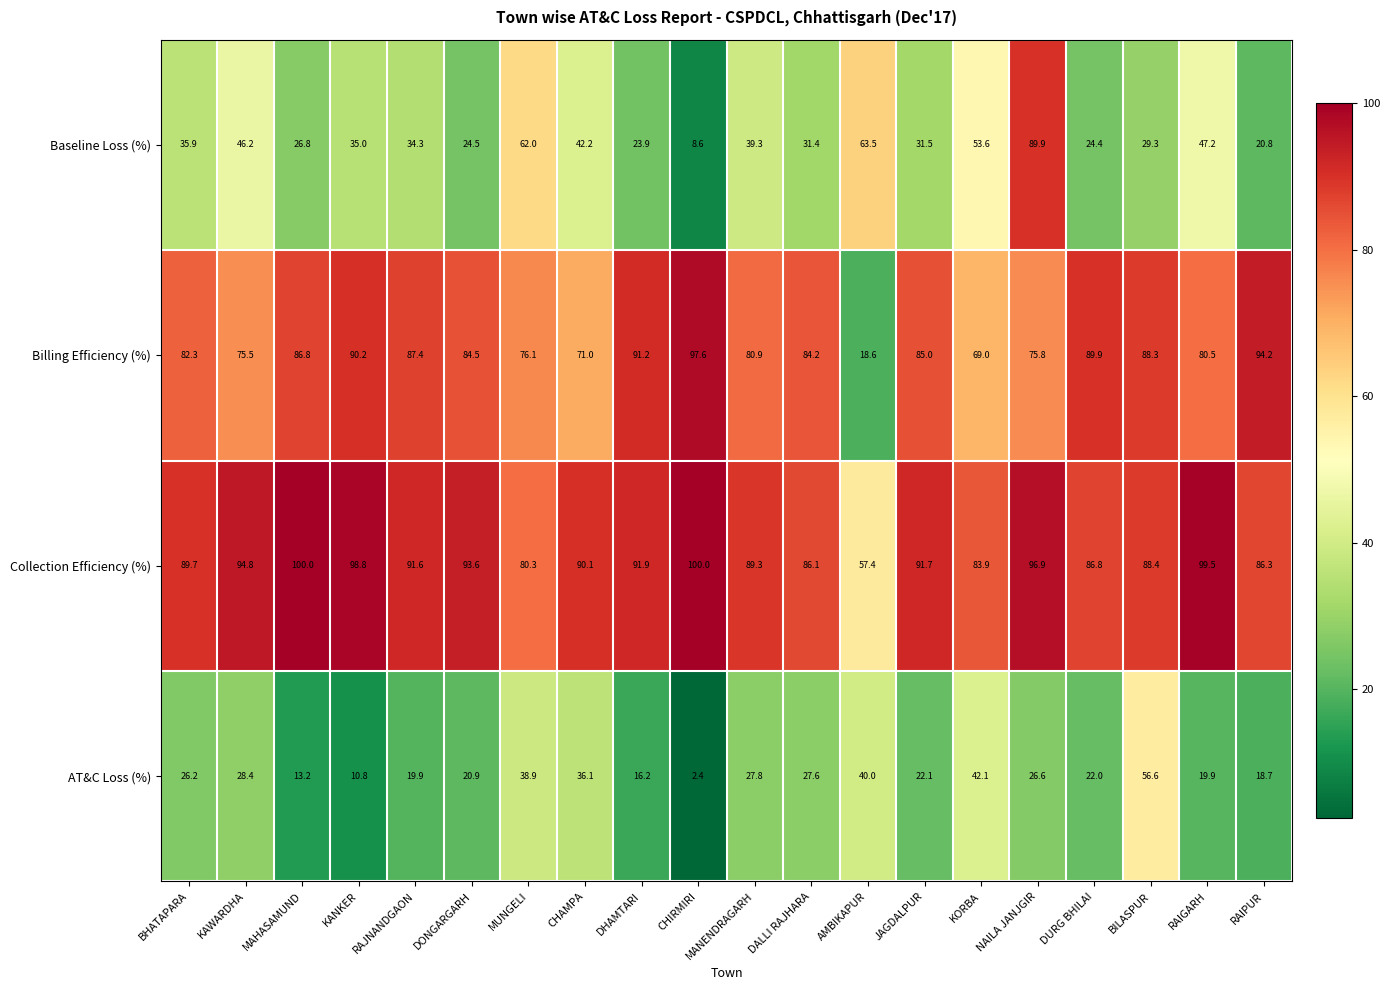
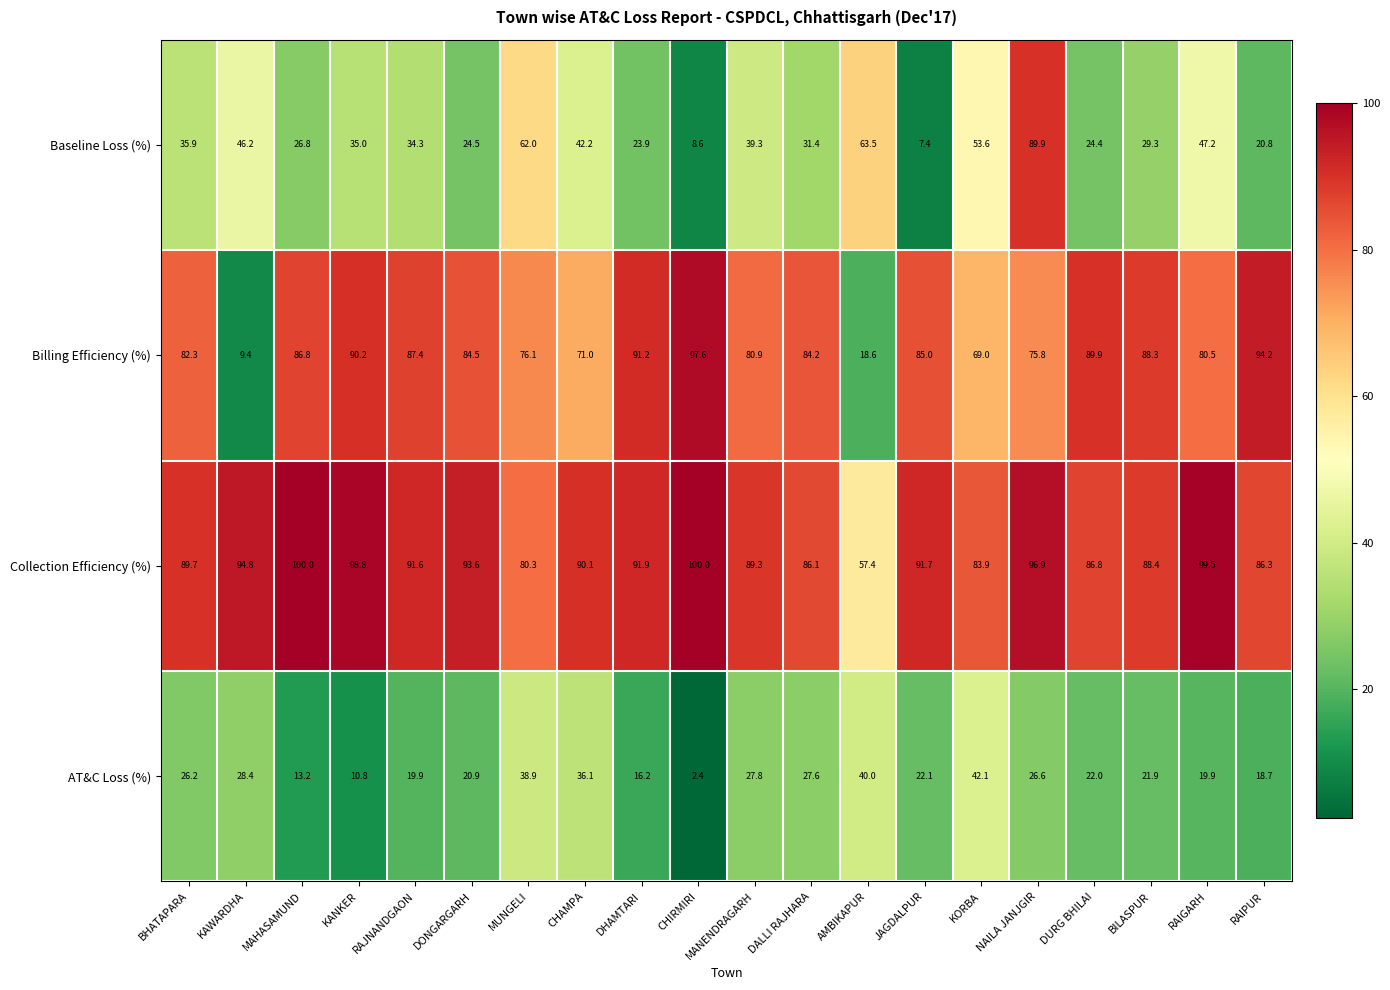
  {
    "Baseline Loss (%)": {
      "BHATAPARA": 35.9,
      "KAWARDHA": 46.2,
      "MAHASAMUND": 26.8,
      "KANKER": 35.0,
      "RAJNANDGAON": 34.3,
      "DONGARGARH": 24.5,
      "MUNGELI": 62.0,
      "CHAMPA": 42.2,
      "DHAMTARI": 23.9,
      "CHIRMIRI": 8.6,
      "MANENDRAGARH": 39.3,
      "DALLI RAJHARA": 31.4,
      "AMBIKAPUR": 63.5,
-     "JAGDALPUR": 31.5,
+     "JAGDALPUR": 7.4,
      "KORBA": 53.6,
      "NAILA JANJGIR": 89.9,
      "DURG BHILAI": 24.4,
      "BILASPUR": 29.3,
      "RAIGARH": 47.2,
      "RAIPUR": 20.8
    },
    "Billing Efficiency (%)": {
      "BHATAPARA": 82.3,
-     "KAWARDHA": 75.5,
+     "KAWARDHA": 9.4,
      "MAHASAMUND": 86.8,
      "KANKER": 90.2,
      "RAJNANDGAON": 87.4,
      "DONGARGARH": 84.5,
      "MUNGELI": 76.1,
      "CHAMPA": 71.0,
      "DHAMTARI": 91.2,
      "CHIRMIRI": 97.6,
      "MANENDRAGARH": 80.9,
      "DALLI RAJHARA": 84.2,
      "AMBIKAPUR": 18.6,
      "JAGDALPUR": 85.0,
      "KORBA": 69.0,
      "NAILA JANJGIR": 75.8,
      "DURG BHILAI": 89.9,
      "BILASPUR": 88.3,
      "RAIGARH": 80.5,
      "RAIPUR": 94.2
    },
    "Collection Efficiency (%)": {
      "BHATAPARA": 89.7,
      "KAWARDHA": 94.8,
      "MAHASAMUND": 100.0,
      "KANKER": 98.8,
      "RAJNANDGAON": 91.6,
      "DONGARGARH": 93.6,
      "MUNGELI": 80.3,
      "CHAMPA": 90.1,
      "DHAMTARI": 91.9,
      "CHIRMIRI": 100.0,
      "MANENDRAGARH": 89.3,
      "DALLI RAJHARA": 86.1,
      "AMBIKAPUR": 57.4,
      "JAGDALPUR": 91.7,
      "KORBA": 83.9,
      "NAILA JANJGIR": 96.9,
      "DURG BHILAI": 86.8,
      "BILASPUR": 88.4,
      "RAIGARH": 99.5,
      "RAIPUR": 86.3
    },
    "AT&C Loss (%)": {
      "BHATAPARA": 26.2,
      "KAWARDHA": 28.4,
      "MAHASAMUND": 13.2,
      "KANKER": 10.8,
      "RAJNANDGAON": 19.9,
      "DONGARGARH": 20.9,
      "MUNGELI": 38.9,
      "CHAMPA": 36.1,
      "DHAMTARI": 16.2,
      "CHIRMIRI": 2.4,
      "MANENDRAGARH": 27.8,
      "DALLI RAJHARA": 27.6,
      "AMBIKAPUR": 40.0,
      "JAGDALPUR": 22.1,
      "KORBA": 42.1,
      "NAILA JANJGIR": 26.6,
      "DURG BHILAI": 22.0,
-     "BILASPUR": 56.6,
+     "BILASPUR": 21.9,
      "RAIGARH": 19.9,
      "RAIPUR": 18.7
    }
  }
